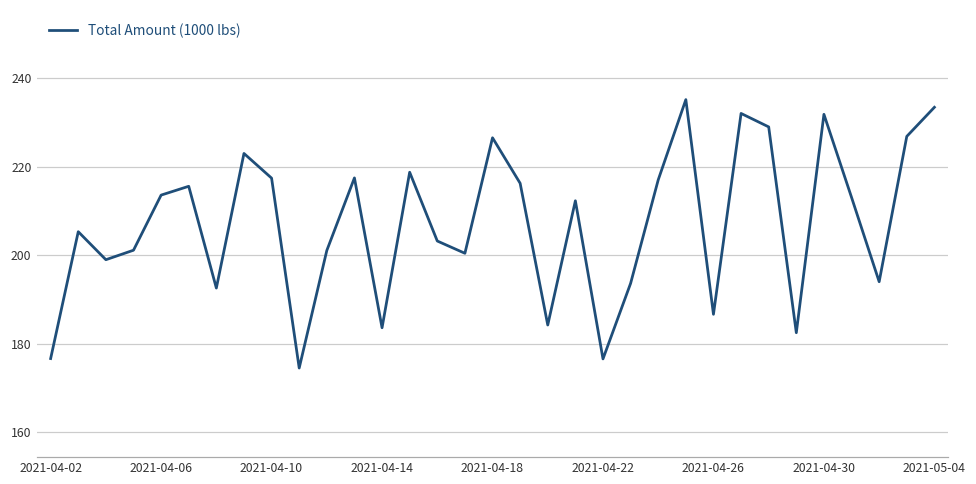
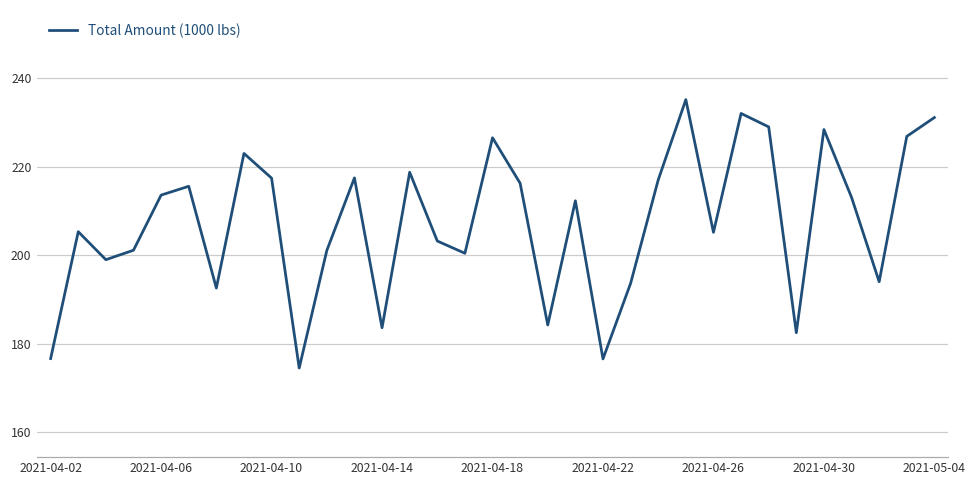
  {
    "2021-04-02": 177,
    "2021-04-06": 214,
    "2021-04-10": 217,
    "2021-04-14": 184,
    "2021-04-18": 227,
    "2021-04-22": 177,
-   "2021-04-26": 187,
-   "2021-04-30": 232,
-   "2021-05-04": 233
+   "2021-04-26": 205,
+   "2021-04-30": 228,
+   "2021-05-04": 231
  }
